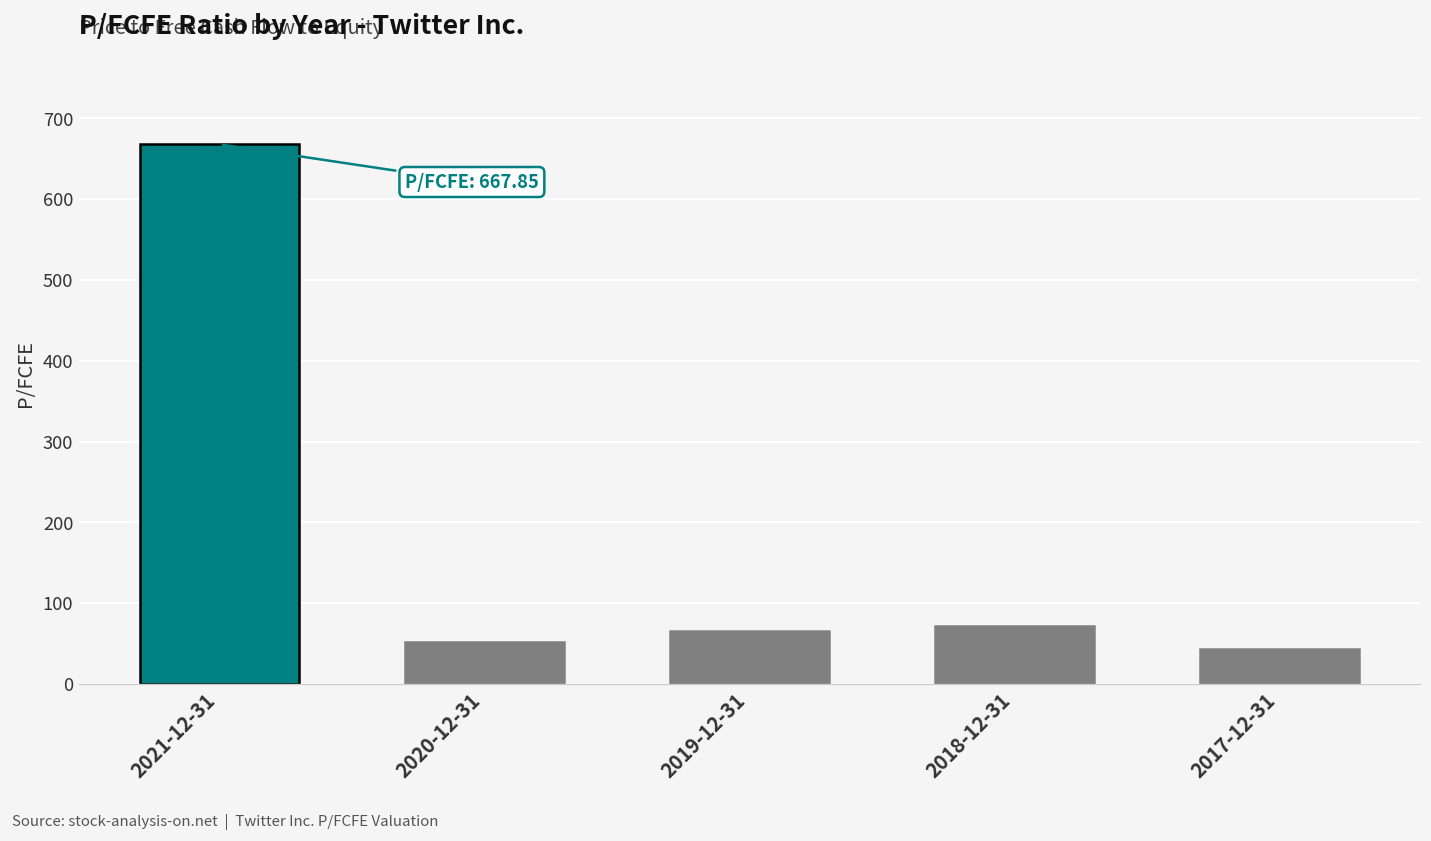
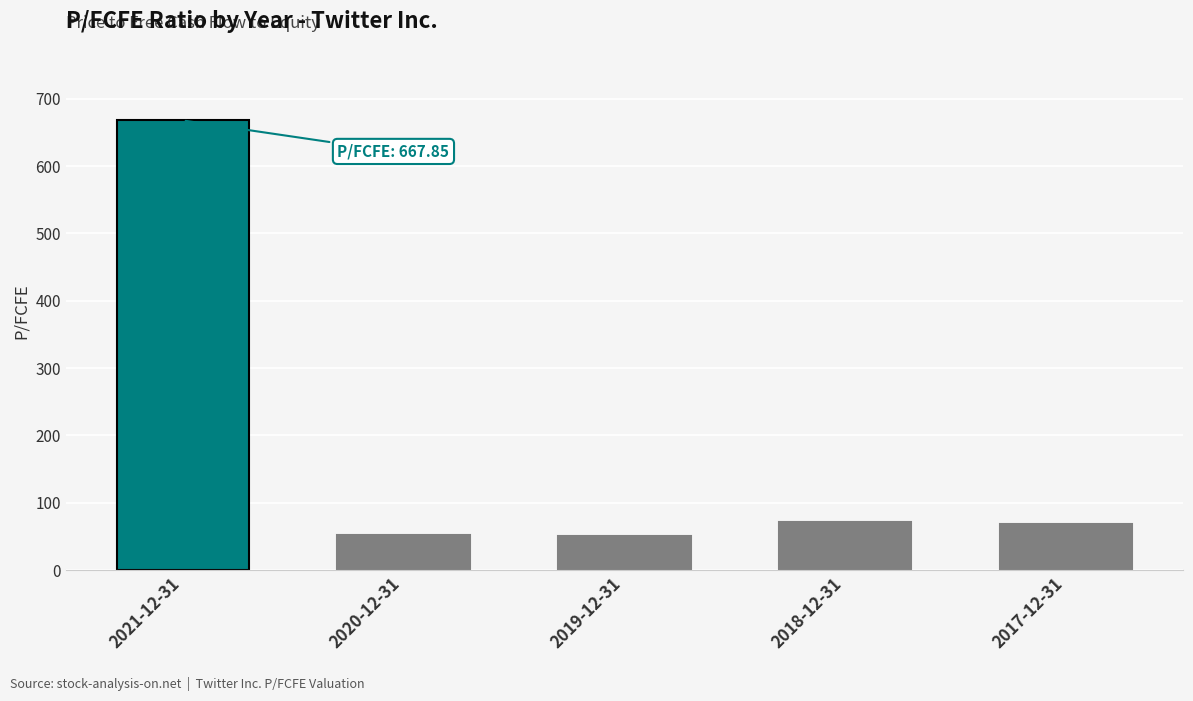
  {
    "2020-12-31": 50,
-   "2019-12-31": 70,
+   "2019-12-31": 50,
    "2018-12-31": 70,
-   "2017-12-31": 40
+   "2017-12-31": 70
  }
